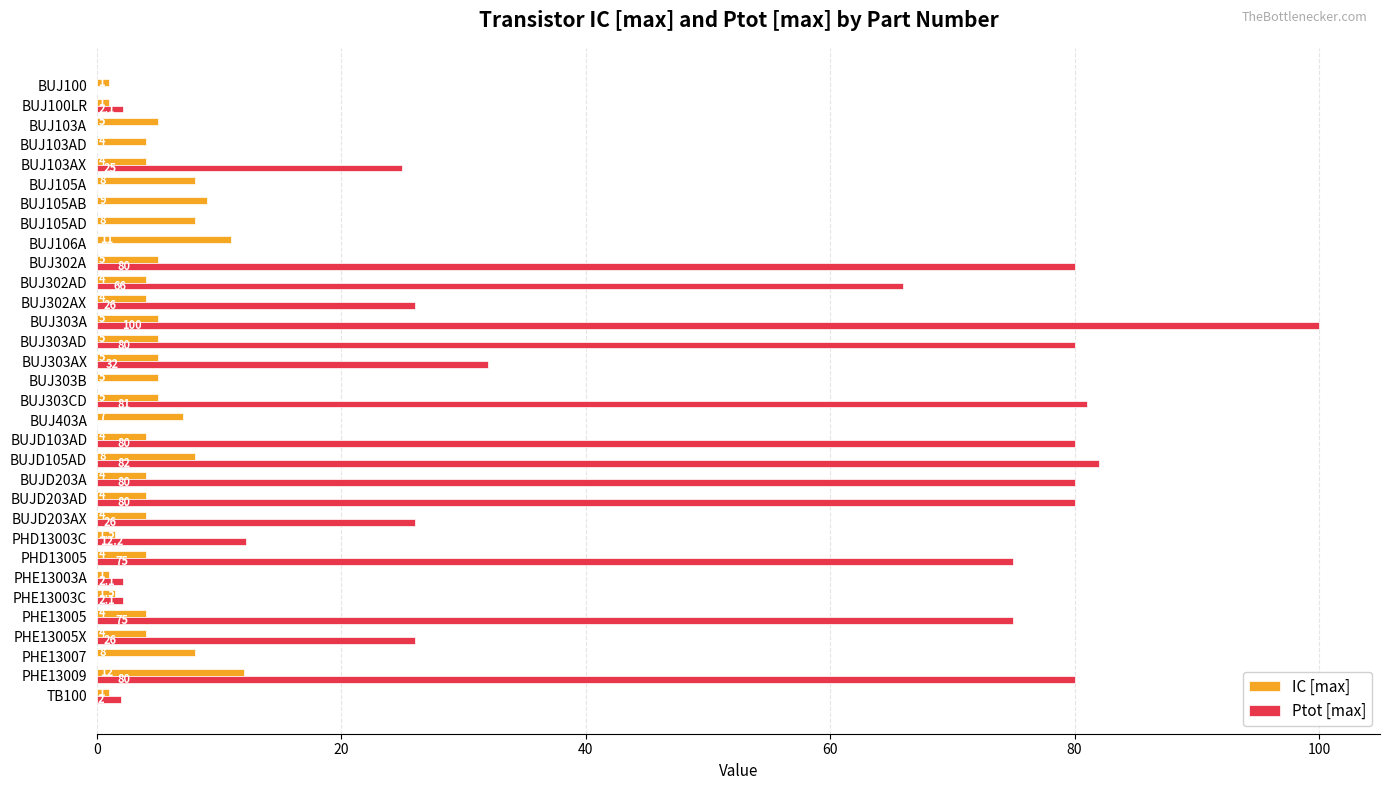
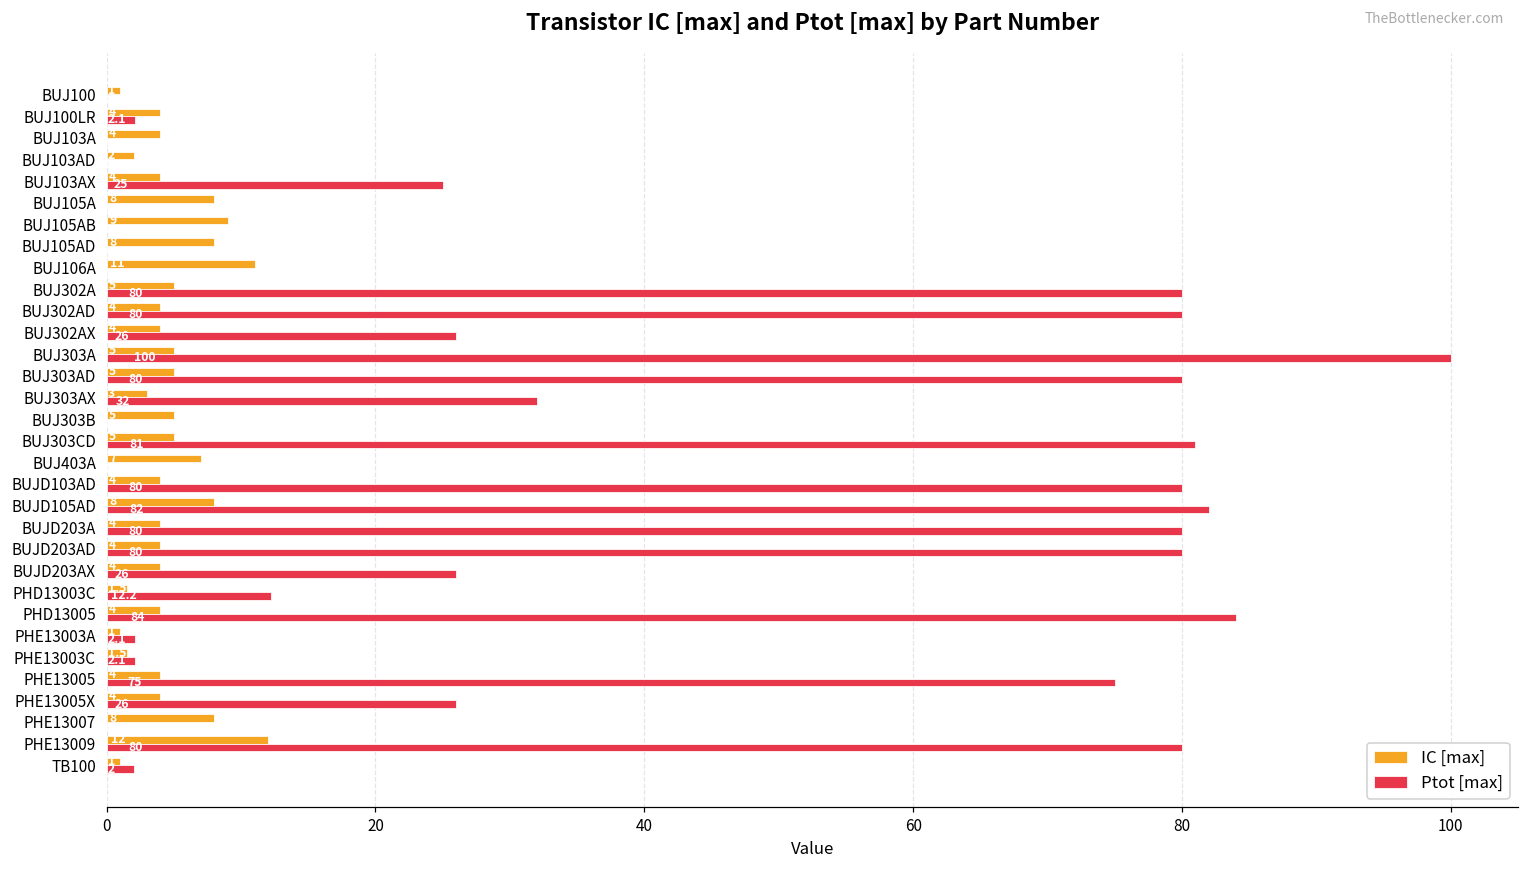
  {
    "IC [max]": {
-     "BUJ100LR": 1,
-     "BUJ103A": 5,
-     "BUJ103AD": 4,
+     "BUJ100LR": 4,
+     "BUJ103A": 4,
+     "BUJ103AD": 2,
      "BUJ103AX": 4,
      "BUJ302A": 5,
      "BUJ302AD": 4,
      "BUJ302AX": 4,
      "BUJ303A": 5,
      "BUJ303AD": 5,
-     "BUJ303AX": 5,
+     "BUJ303AX": 3,
      "BUJ303CD": 5,
      "BUJD103AD": 4,
      "BUJD105AD": 8,
      "BUJD203A": 4,
      "BUJD203AD": 4,
      "BUJD203AX": 4,
      "PHD13003C": 1.5,
      "PHD13005": 4,
      "PHE13005": 4,
      "PHE13005X": 4,
      "PHE13009": 12
    },
    "Ptot [max]": {
      "BUJ100LR": 2.1,
      "BUJ103AX": 25,
      "BUJ302A": 80,
-     "BUJ302AD": 66,
+     "BUJ302AD": 80,
      "BUJ302AX": 26,
      "BUJ303A": 100,
      "BUJ303AD": 80,
      "BUJ303AX": 32,
      "BUJ303CD": 81,
      "BUJD103AD": 80,
      "BUJD105AD": 82,
      "BUJD203A": 80,
      "BUJD203AD": 80,
      "BUJD203AX": 26,
-     "PHD13005": 75,
+     "PHD13005": 84,
      "PHE13003A": 2.1,
      "PHE13005": 75,
      "PHE13005X": 26,
      "PHE13009": 80,
      "TB100": 2
    }
  }
